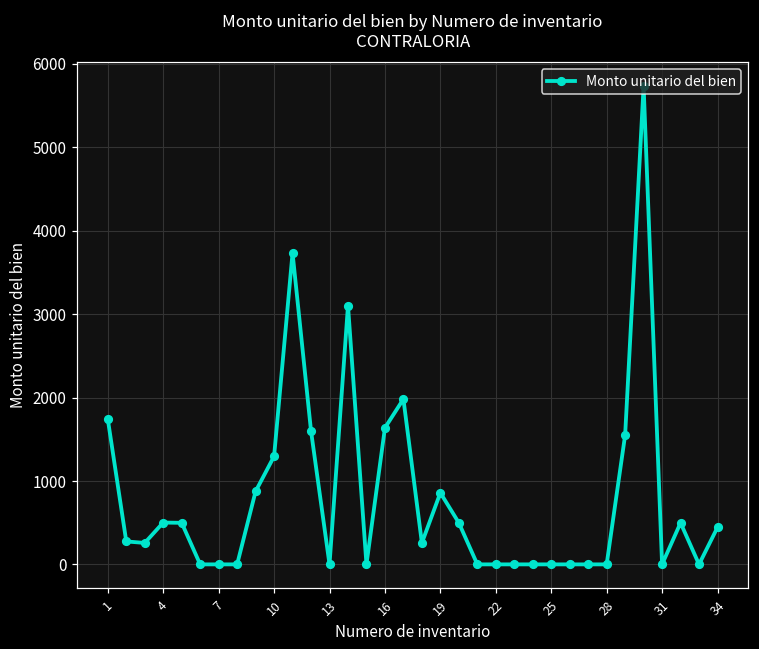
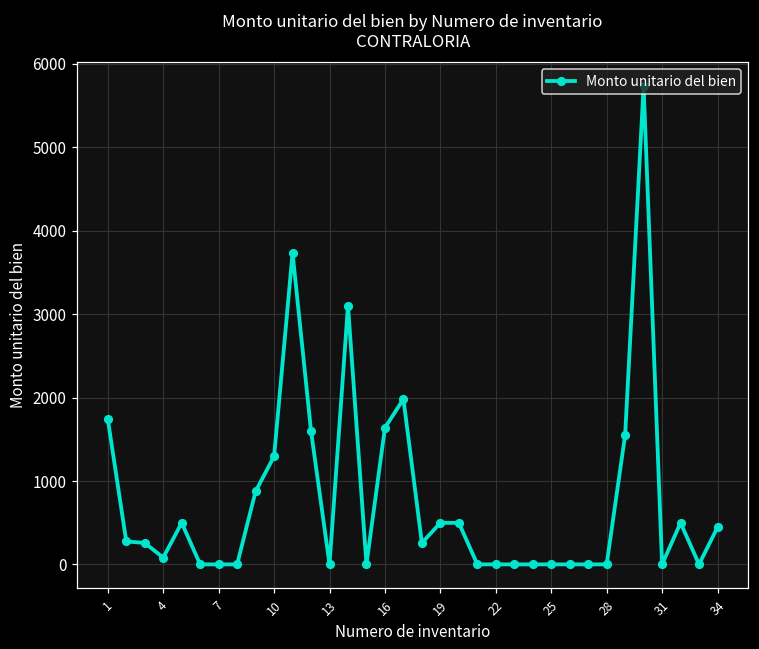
  {
    "1": 1700,
-   "4": 500,
+   "4": 100,
    "7": 0,
    "10": 1300,
    "13": 0,
    "16": 1600,
-   "19": 900,
+   "19": 500,
    "22": 0,
    "25": 0,
    "28": 0,
    "31": 0,
    "34": 400
  }
